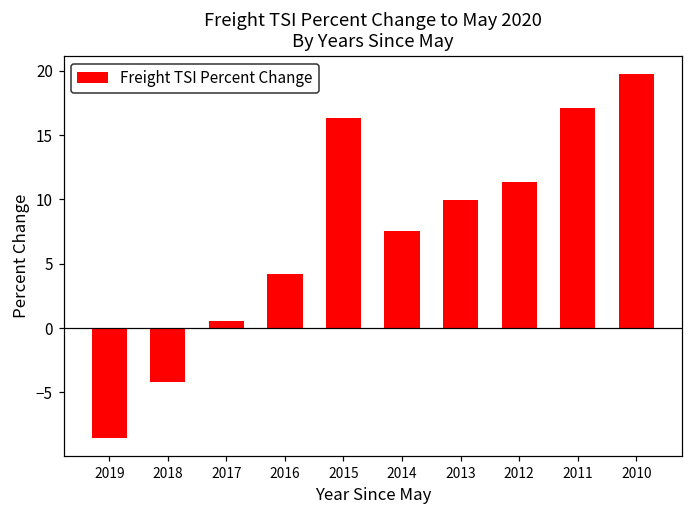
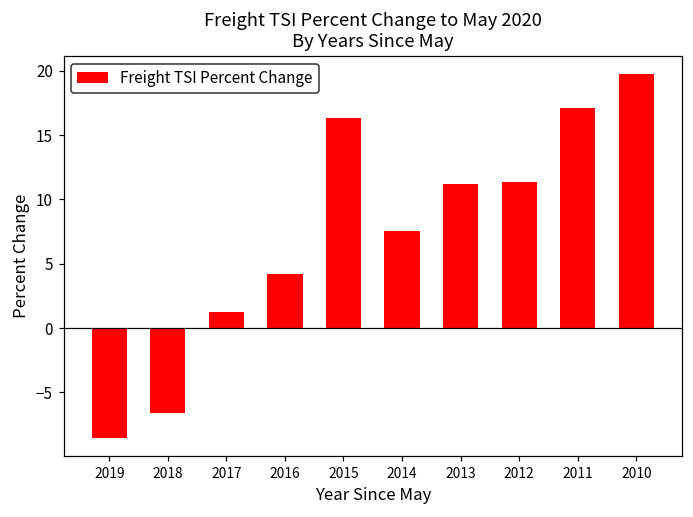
  {
    "2019": -8.5,
-   "2018": -4.2,
-   "2017": 0.5,
+   "2018": -6.6,
+   "2017": 1.3,
    "2016": 4.2,
    "2015": 16.3,
    "2014": 7.5,
-   "2013": 9.9,
+   "2013": 11.2,
    "2012": 11.4,
    "2011": 17.1,
    "2010": 19.7
  }
